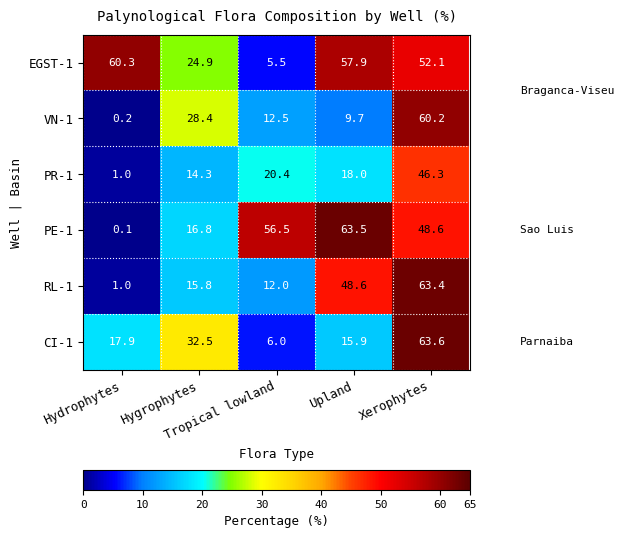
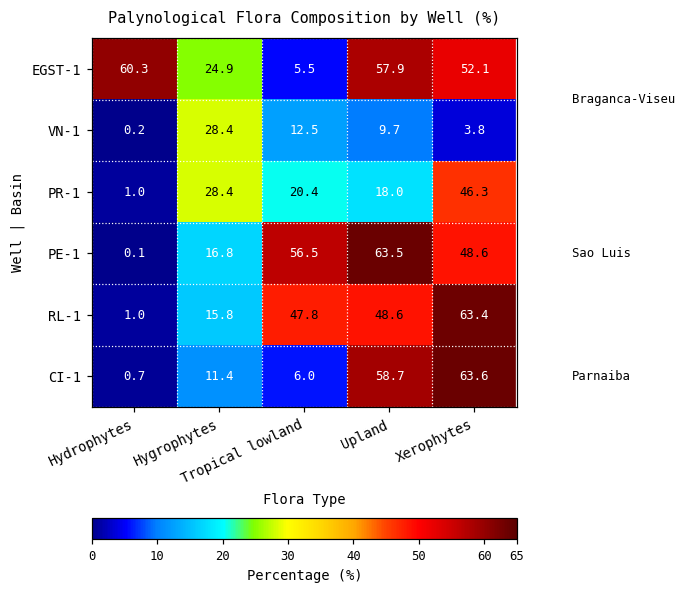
  {
    "EGST-1": {
      "Hydrophytes": 60.3,
      "Hygrophytes": 24.9,
      "Tropical lowland": 5.5,
      "Upland": 57.9,
      "Xerophytes": 52.1
    },
    "VN-1": {
      "Hydrophytes": 0.2,
      "Hygrophytes": 28.4,
      "Tropical lowland": 12.5,
      "Upland": 9.7,
-     "Xerophytes": 60.2
+     "Xerophytes": 3.8
    },
    "PR-1": {
      "Hydrophytes": 1.0,
-     "Hygrophytes": 14.3,
+     "Hygrophytes": 28.4,
      "Tropical lowland": 20.4,
      "Upland": 18.0,
      "Xerophytes": 46.3
    },
    "PE-1": {
      "Hydrophytes": 0.1,
      "Hygrophytes": 16.8,
      "Tropical lowland": 56.5,
      "Upland": 63.5,
      "Xerophytes": 48.6
    },
    "RL-1": {
      "Hydrophytes": 1.0,
      "Hygrophytes": 15.8,
-     "Tropical lowland": 12.0,
+     "Tropical lowland": 47.8,
      "Upland": 48.6,
      "Xerophytes": 63.4
    },
    "CI-1": {
-     "Hydrophytes": 17.9,
-     "Hygrophytes": 32.5,
+     "Hydrophytes": 0.7,
+     "Hygrophytes": 11.4,
      "Tropical lowland": 6.0,
-     "Upland": 15.9,
+     "Upland": 58.7,
      "Xerophytes": 63.6
    }
  }
